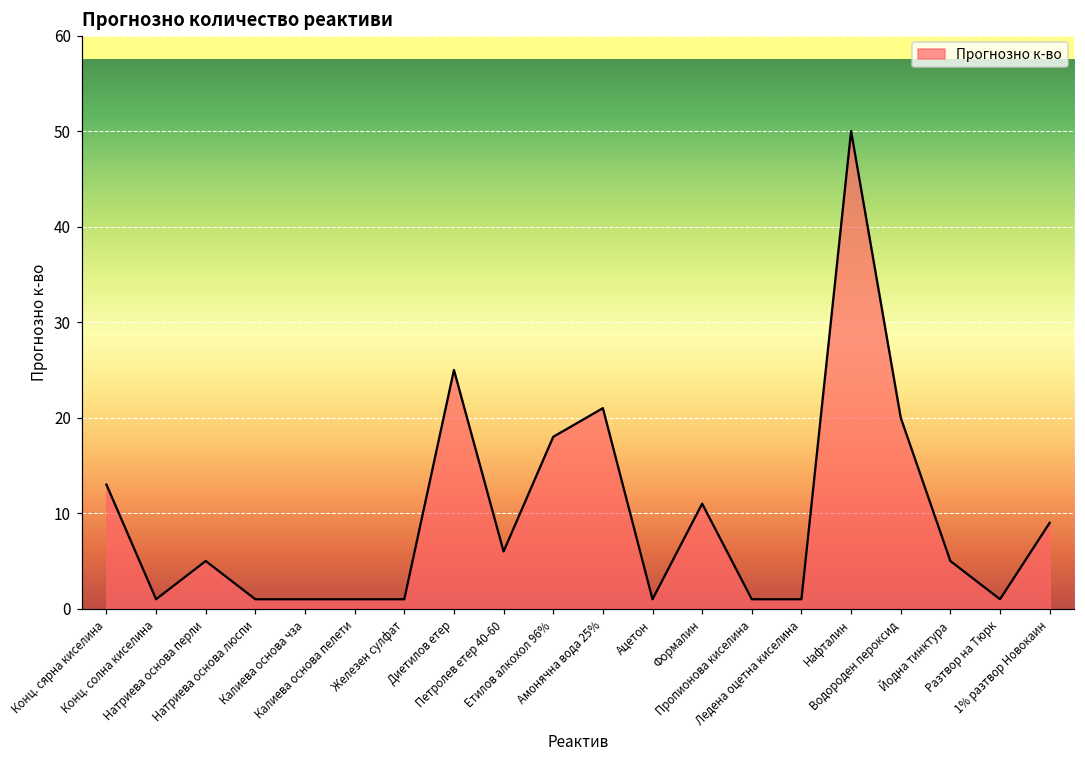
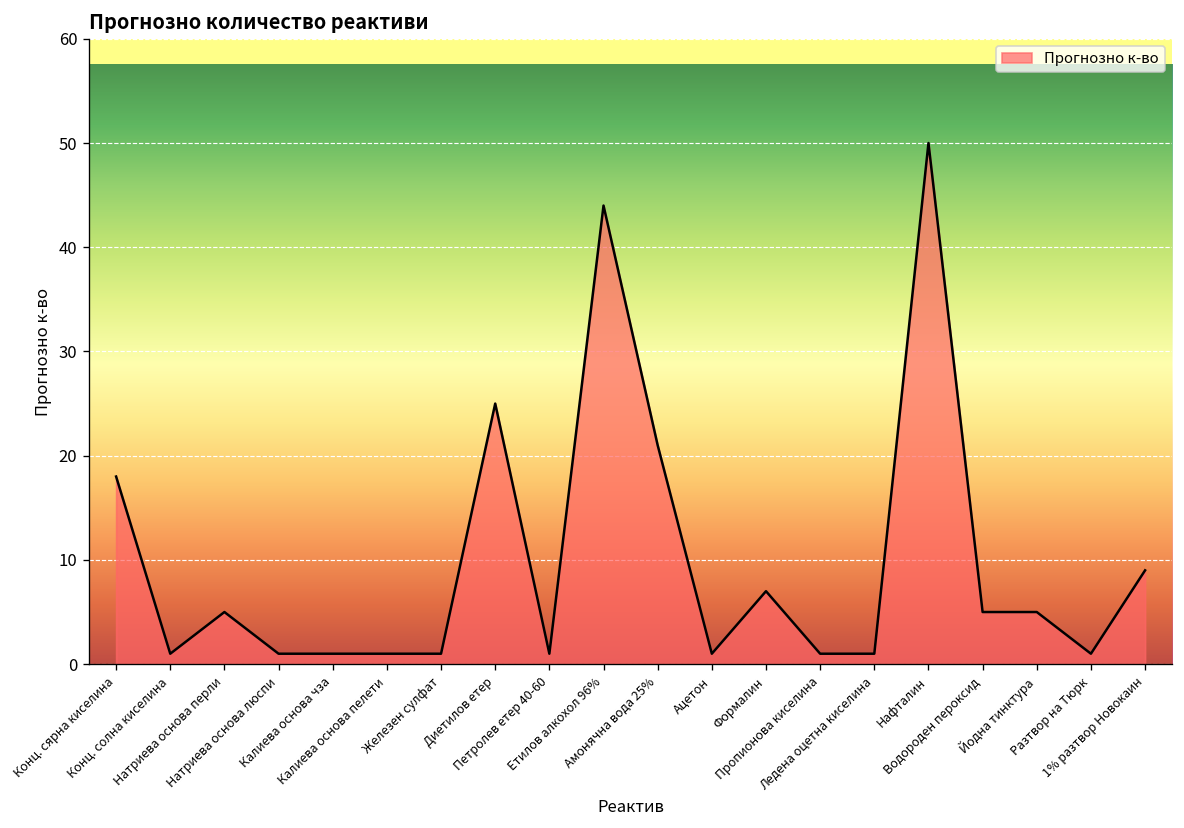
  {
-   "Конц. сярна киселина": 13,
+   "Конц. сярна киселина": 18,
    "Конц. солна киселина": 1,
    "Натриева основа перли": 5,
    "Натриева основа люспи": 1,
    "Калиева основа чза": 1,
    "Калиева основа пелети": 1,
    "Железен сулфат": 1,
    "Диетилов етер": 25,
-   "Петролев етер 40-60": 6,
-   "Етилов алкохол 96%": 18,
+   "Петролев етер 40-60": 1,
+   "Етилов алкохол 96%": 44,
    "Амонячна вода 25%": 21,
    "Ацетон": 1,
-   "Формалин": 11,
+   "Формалин": 7,
    "Пропионова киселина": 1,
    "Ледена оцетна киселина": 1,
    "Нафталин": 50,
-   "Водороден пероксид": 20,
+   "Водороден пероксид": 5,
    "Йодна тинктура": 5,
    "Разтвор на Тюрк": 1,
    "1% разтвор Новокаин": 9
  }
